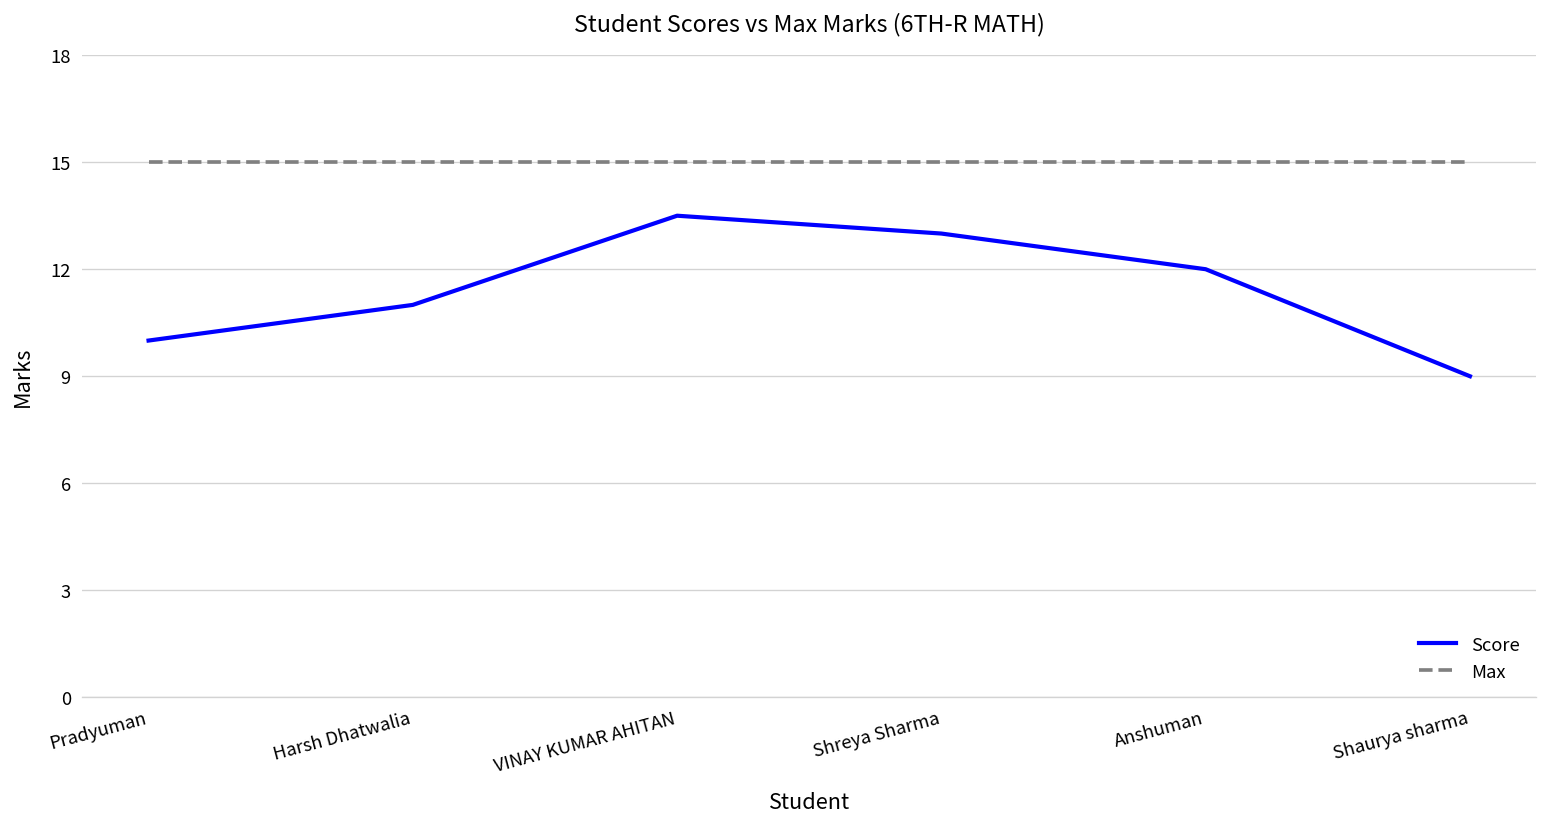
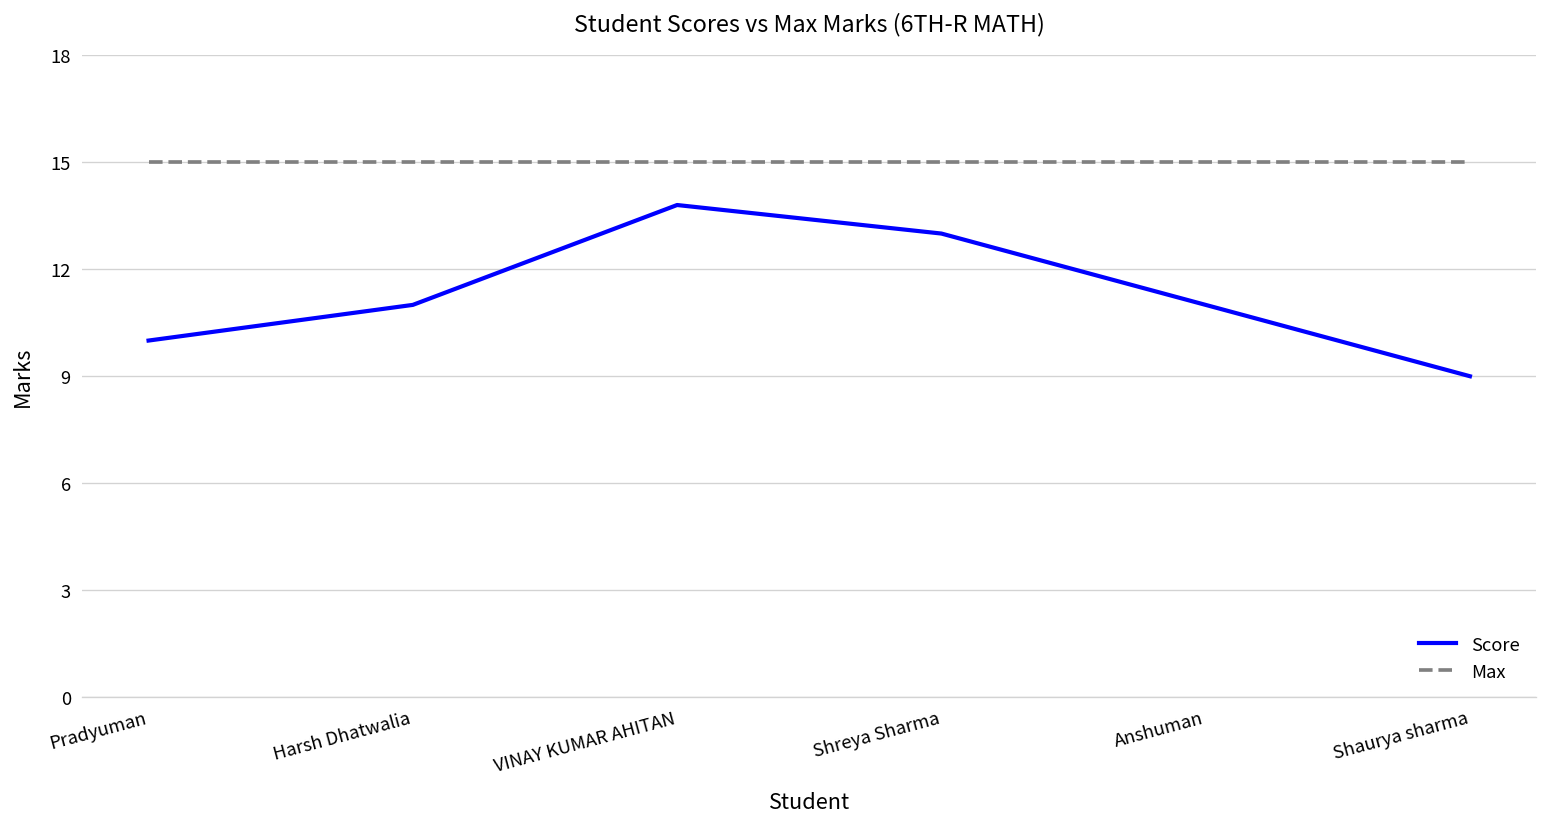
  {
    "Score": {
      "Pradyuman": 10.0,
      "Harsh Dhatwalia": 11.0,
-     "VINAY KUMAR AHITAN": 13.5,
+     "VINAY KUMAR AHITAN": 13.8,
      "Shreya Sharma": 13.0,
-     "Anshuman": 12,
+     "Anshuman": 11,
      "Shaurya sharma": 9.0
    },
    "Max": {
      "Pradyuman": 15.0,
      "Harsh Dhatwalia": 15.0,
      "VINAY KUMAR AHITAN": 15.0,
      "Shreya Sharma": 15.0,
      "Anshuman": 15.0,
      "Shaurya sharma": 15.0
    }
  }
